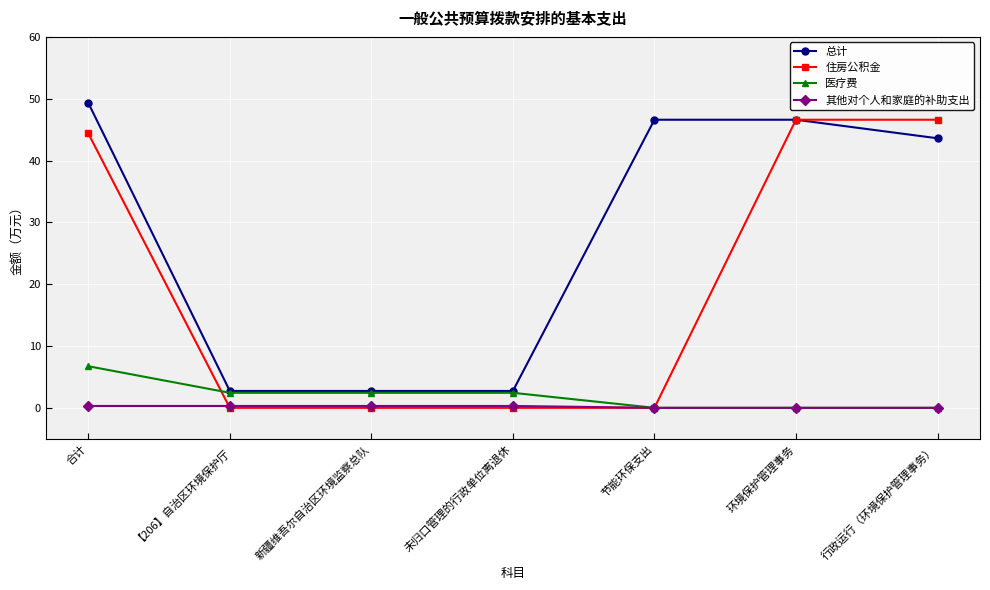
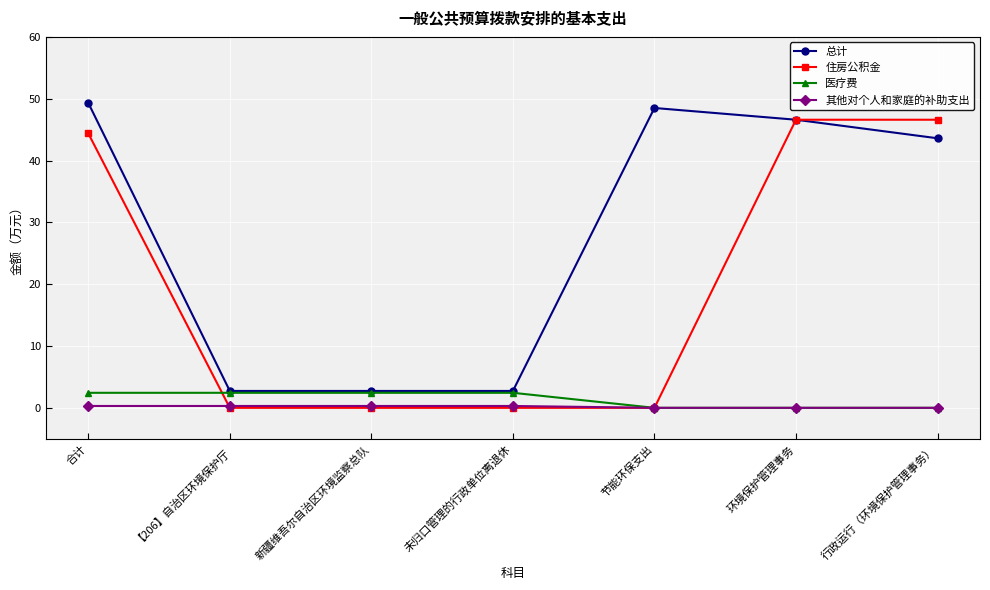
  {
    "总计": {
      "合计": 49,
-     "节能环保支出": 47,
+     "节能环保支出": 49,
      "行政运行（环境保护管理事务）": 44
    },
    "住房公积金": {
      "合计": 44,
      "行政运行（环境保护管理事务）": 47
    },
    "医疗费": {
-     "合计": 7
+     "合计": 2
    },
    "其他对个人和家庭的补助支出": {
      "合计": 0
    }
  }
